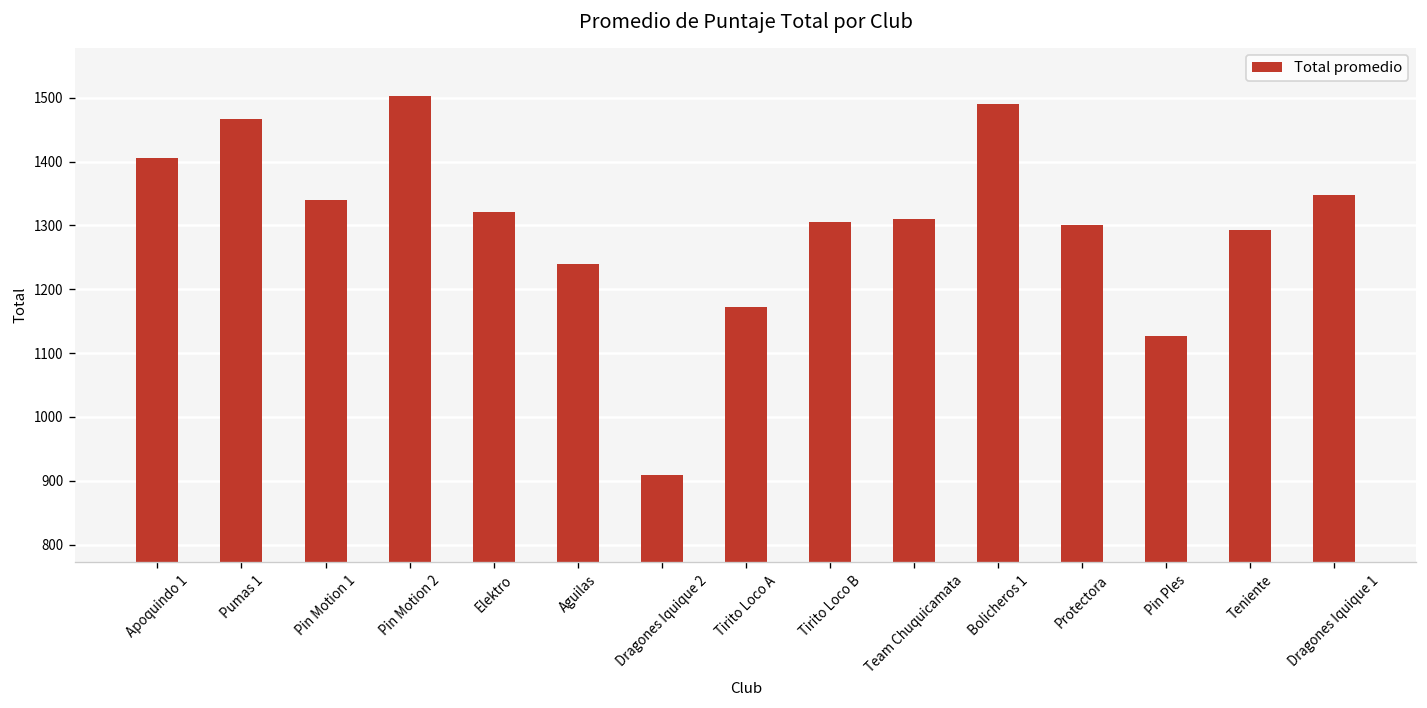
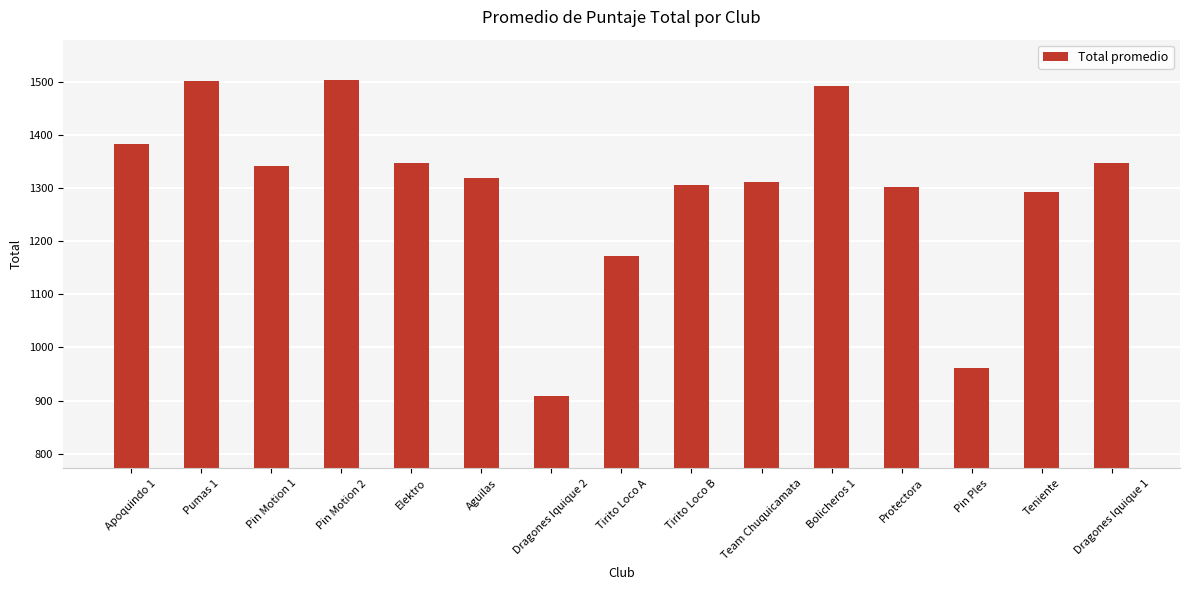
  {
-   "Apoquindo 1": 1410,
-   "Pumas 1": 1470,
+   "Apoquindo 1": 1380,
+   "Pumas 1": 1500,
    "Pin Motion 1": 1340,
    "Pin Motion 2": 1500,
-   "Elektro": 1320,
-   "Aguilas": 1240,
+   "Elektro": 1350,
+   "Aguilas": 1320,
    "Dragones Iquique 2": 910,
    "Tirito Loco A": 1170,
    "Tirito Loco B": 1310,
    "Team Chuquicamata": 1310,
    "Bolicheros 1": 1490,
    "Protectora": 1300,
-   "Pin Ples": 1130,
+   "Pin Ples": 960,
    "Teniente": 1290,
    "Dragones Iquique 1": 1350
  }
